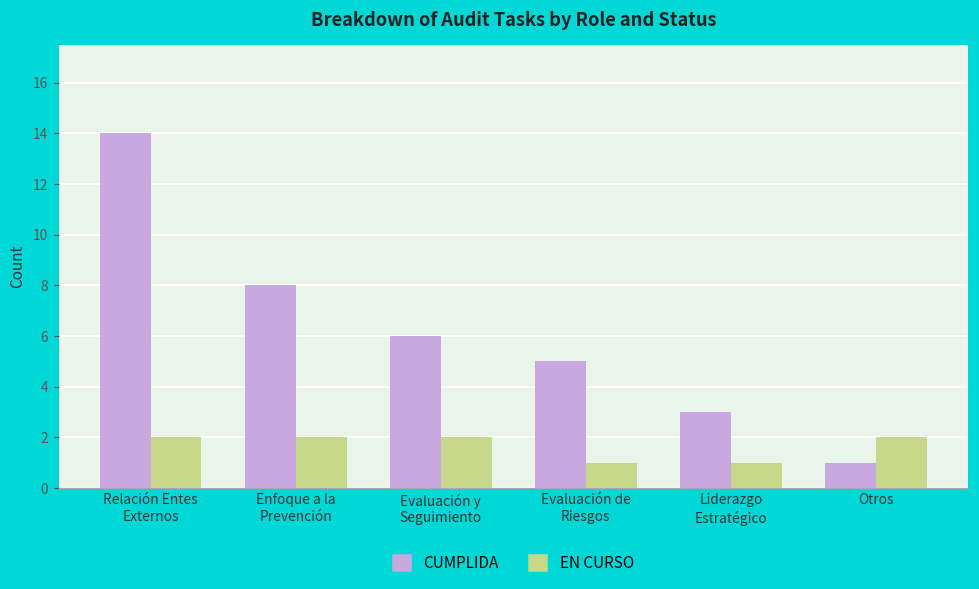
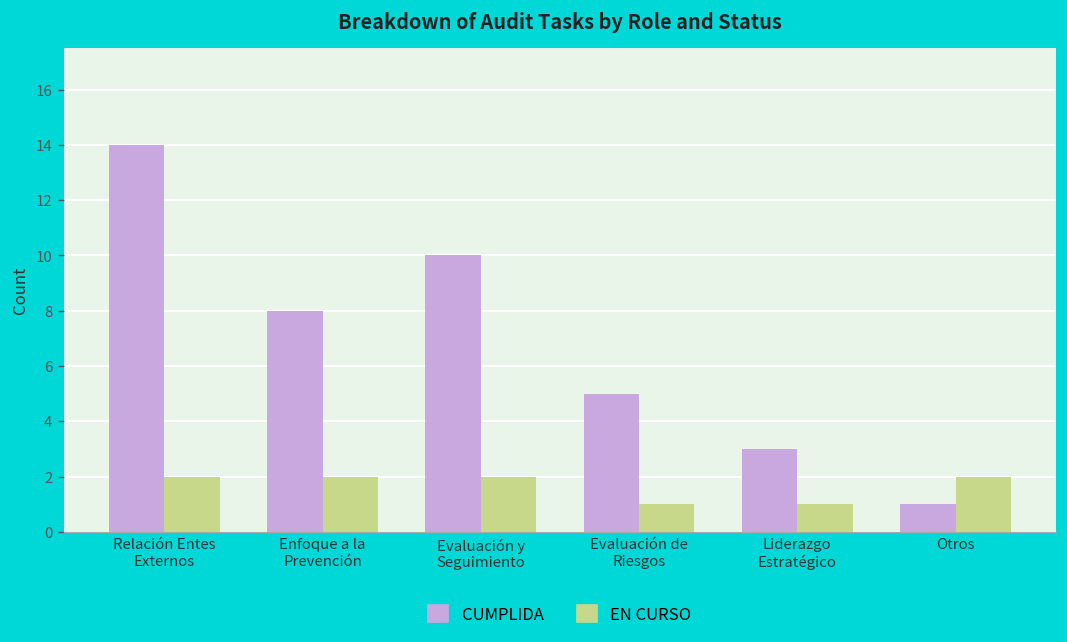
  {
    "CUMPLIDA": {
      "Relación Entes Externos": 14,
      "Enfoque a la Prevención": 8,
-     "Evaluación y Seguimiento": 6,
+     "Evaluación y Seguimiento": 10,
      "Evaluación de Riesgos": 5,
      "Liderazgo Estratégico": 3,
      "Otros": 1
    },
    "EN CURSO": {
      "Relación Entes Externos": 2,
      "Enfoque a la Prevención": 2,
      "Evaluación y Seguimiento": 2,
      "Evaluación de Riesgos": 1,
      "Liderazgo Estratégico": 1,
      "Otros": 2
    }
  }
